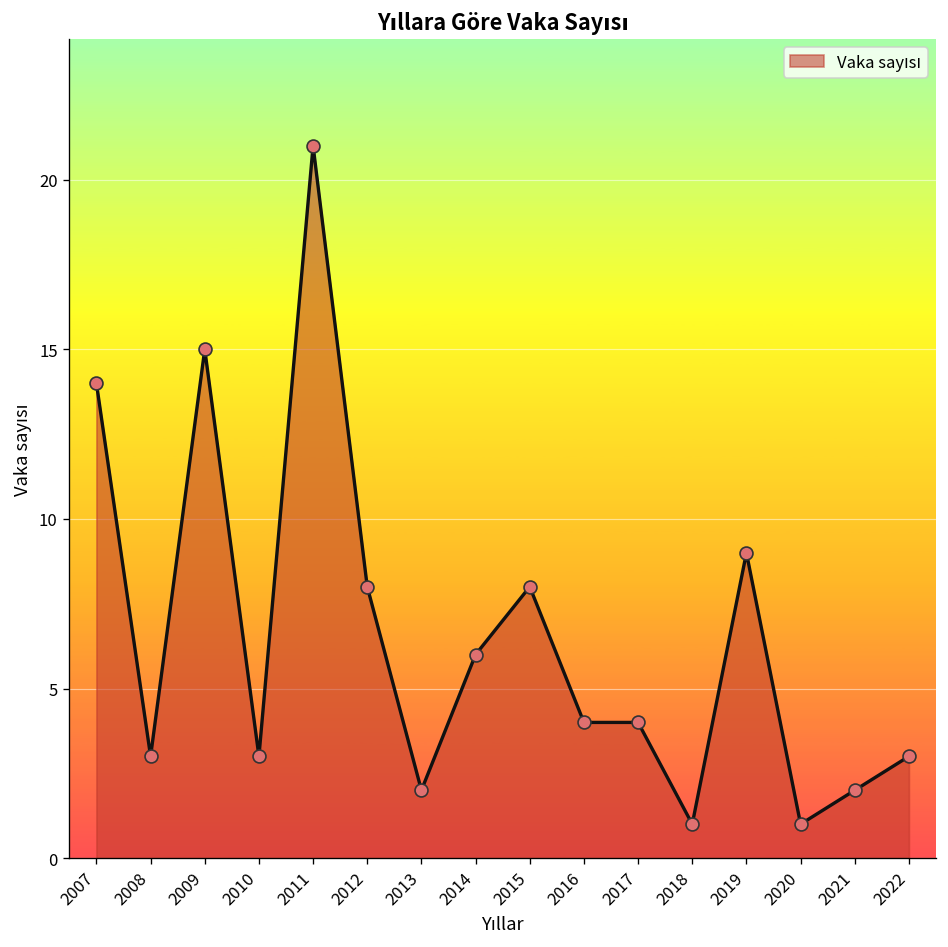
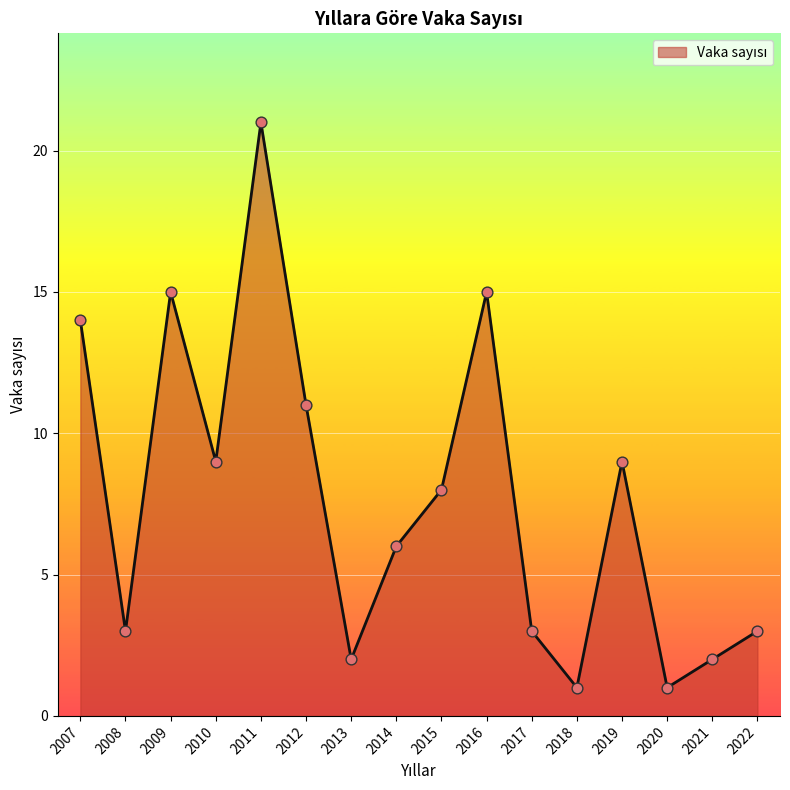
  {
    "2007": 14,
    "2008": 3,
    "2009": 15,
-   "2010": 3,
+   "2010": 9,
    "2011": 21,
-   "2012": 8,
+   "2012": 11,
    "2013": 2,
    "2014": 6,
    "2015": 8,
-   "2016": 4,
-   "2017": 4,
+   "2016": 15,
+   "2017": 3,
    "2018": 1,
    "2019": 9,
    "2020": 1,
    "2021": 2,
    "2022": 3
  }
